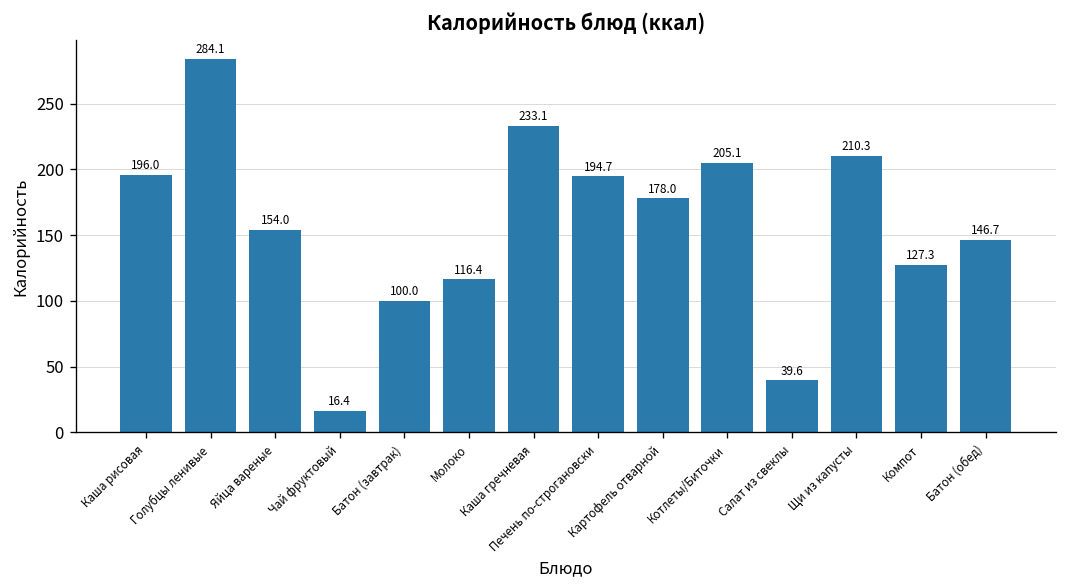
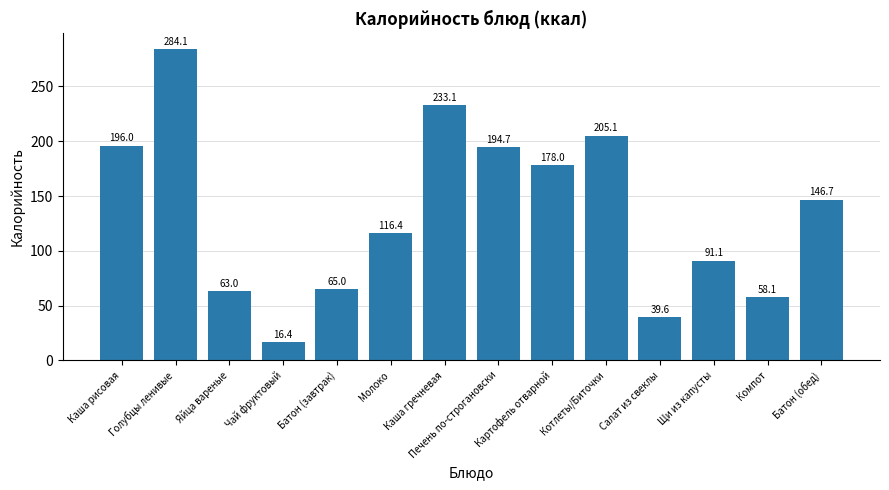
  {
    "Каша рисовая": 196.0,
    "Голубцы ленивые": 284.1,
-   "Яйца вареные": 154.0,
+   "Яйца вареные": 63.0,
    "Чай фруктовый": 16.4,
-   "Батон (завтрак)": 100.0,
+   "Батон (завтрак)": 65.0,
    "Молоко": 116.4,
    "Каша гречневая": 233.1,
    "Печень по-строгановски": 194.7,
    "Картофель отварной": 178.0,
    "Котлеты/Биточки": 205.1,
    "Салат из свеклы": 39.6,
-   "Щи из капусты": 210.3,
-   "Компот": 127.3,
+   "Щи из капусты": 91.1,
+   "Компот": 58.1,
    "Батон (обед)": 146.7
  }
